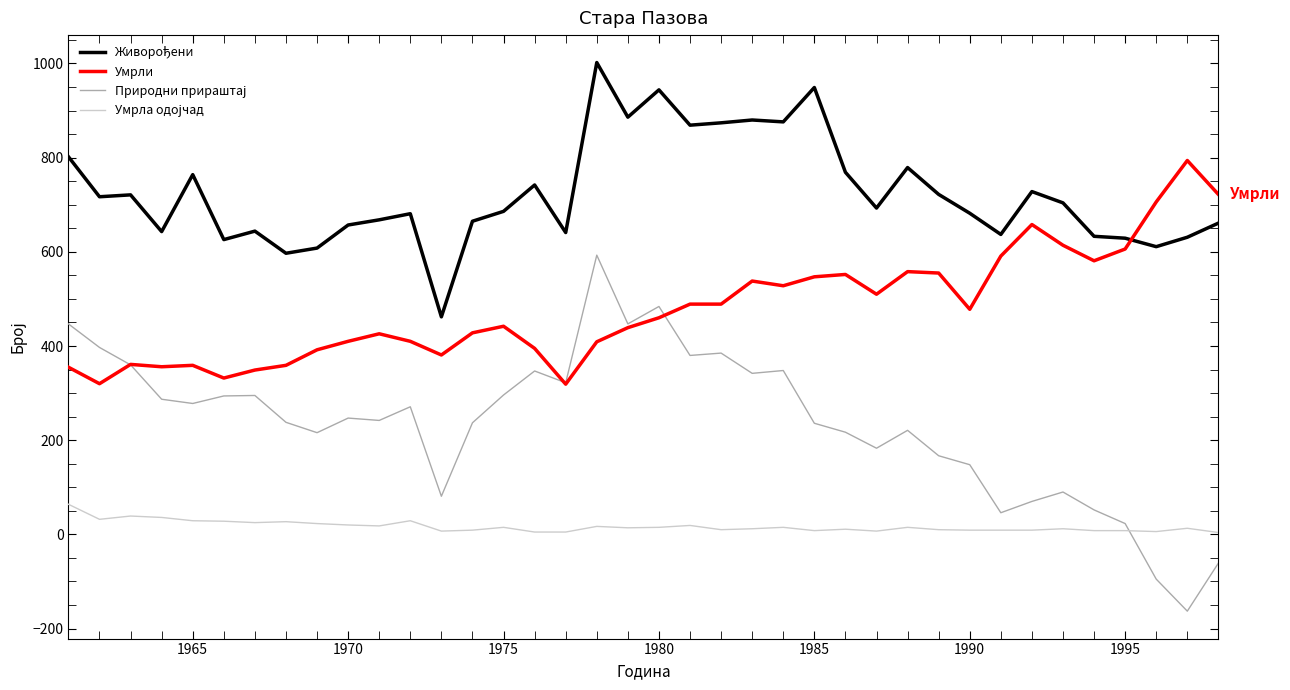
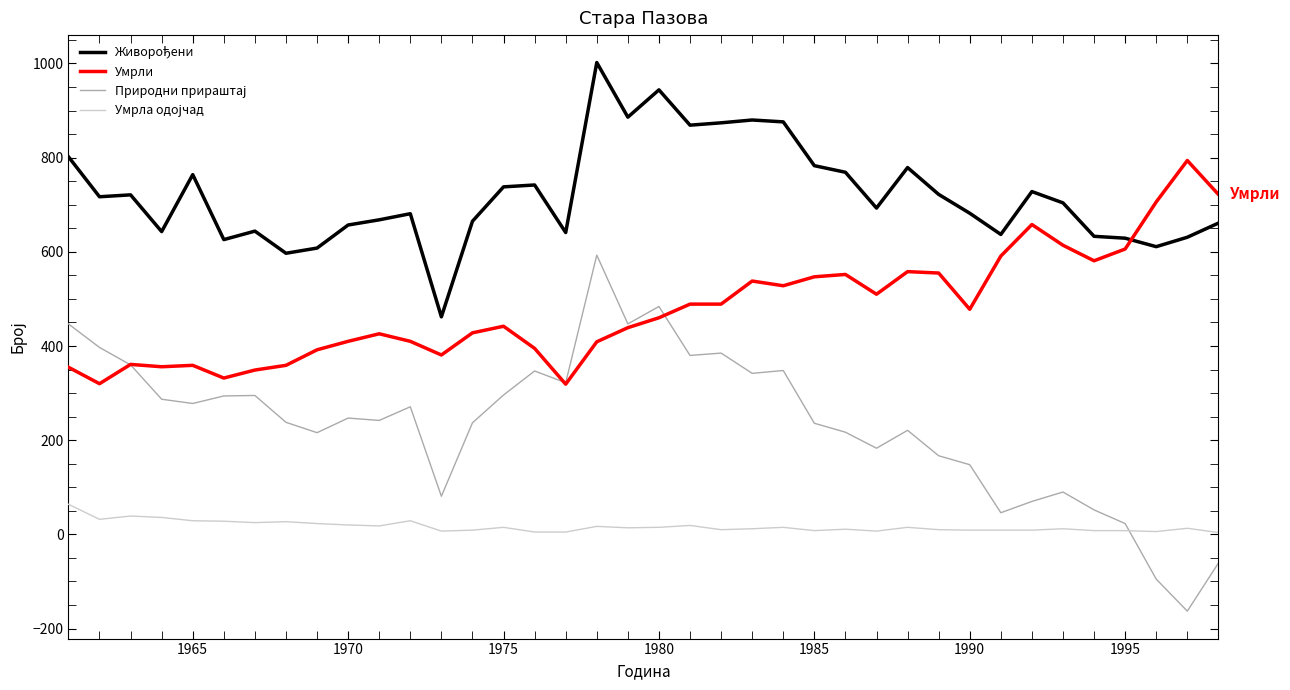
  {
    "Живорођени": {
      "1965": 760,
      "1970": 660,
-     "1975": 690,
+     "1975": 740,
      "1980": 940,
-     "1985": 950,
+     "1985": 780,
      "1990": 680,
      "1995": 630
    },
    "Умрли": {
      "1965": 360,
      "1970": 410,
      "1975": 440,
      "1980": 460,
      "1985": 550,
      "1990": 480,
      "1995": 610
    }
  }
